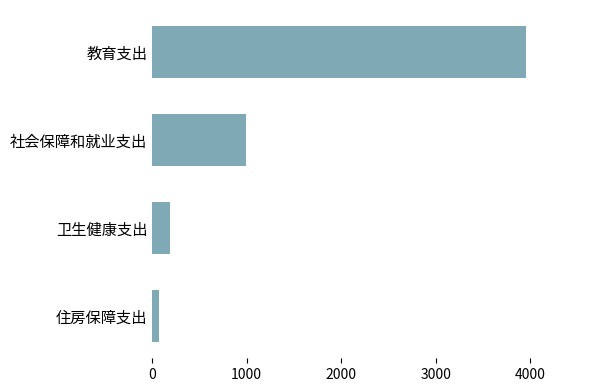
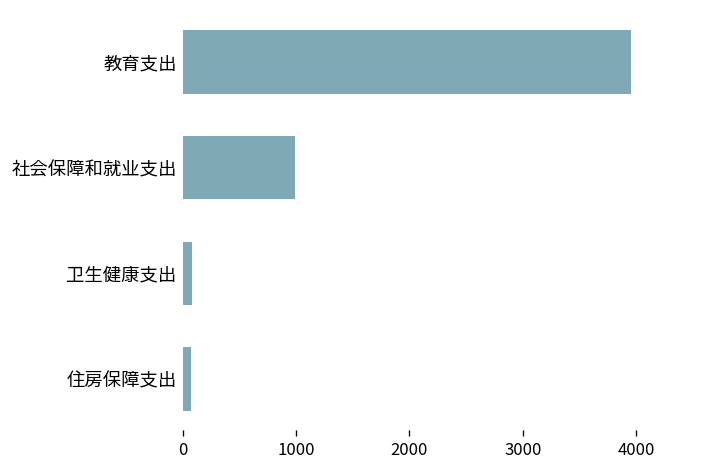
  {
    "教育支出": 4000,
    "社会保障和就业支出": 1000,
-   "卫生健康支出": 200,
+   "卫生健康支出": 100,
    "住房保障支出": 100
  }
